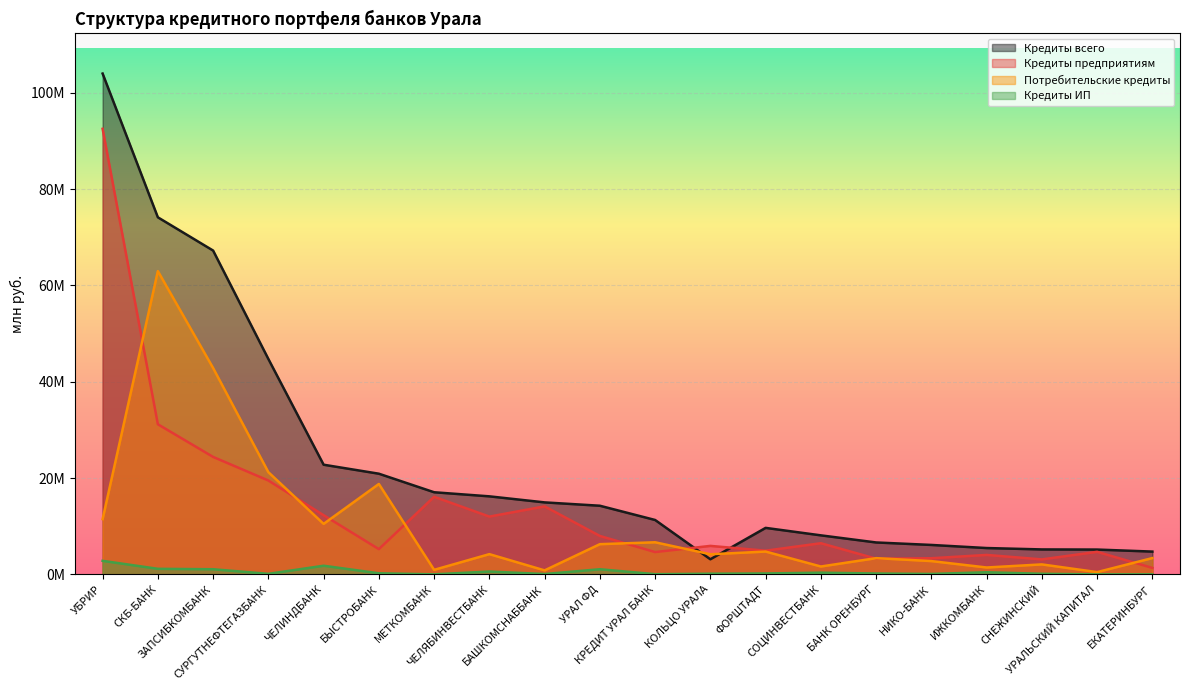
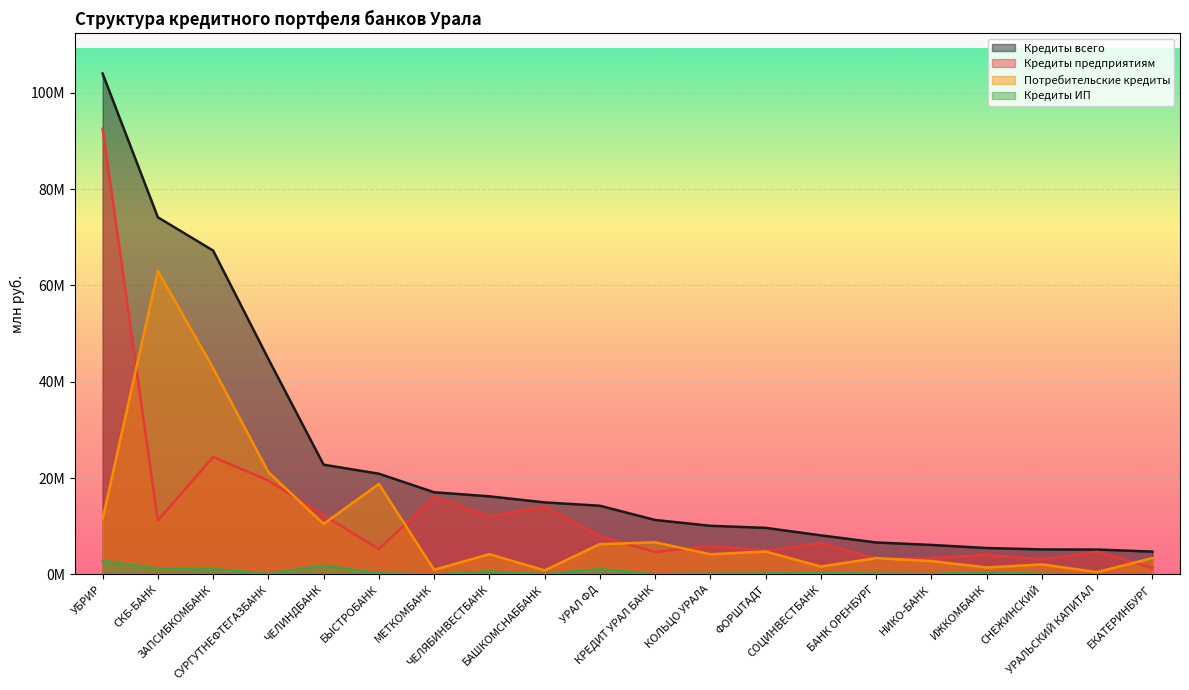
  {
    "Кредиты всего": {
      "УБРИР": 104000000,
      "СКБ-БАНК": 74000000,
      "ЗАПСИБКОМБАНК": 67000000,
      "СУРГУТНЕФТЕГАЗБАНК": 45000000,
      "ЧЕЛИНДБАНК": 23000000,
      "БЫСТРОБАНК": 21000000,
      "МЕТКОМБАНК": 17000000,
      "ЧЕЛЯБИНВЕСТБАНК": 16000000,
      "БАШКОМСНАББАНК": 15000000,
      "УРАЛ ФД": 14000000,
      "КРЕДИТ УРАЛ БАНК": 11000000,
-     "КОЛЬЦО УРАЛА": 3000000,
+     "КОЛЬЦО УРАЛА": 10000000,
      "ФОРШТАДТ": 10000000,
      "СОЦИНВЕСТБАНК": 8000000,
      "БАНК ОРЕНБУРГ": 7000000,
      "НИКО-БАНК": 6000000,
      "ИЖКОМБАНК": 5000000,
      "СНЕЖИНСКИЙ": 5000000,
      "ЕКАТЕРИНБУРГ": 5000000
    },
    "Кредиты предприятиям": {
      "УБРИР": 93000000,
-     "СКБ-БАНК": 31000000,
+     "СКБ-БАНК": 11000000,
      "ЗАПСИБКОМБАНК": 24000000,
      "СУРГУТНЕФТЕГАЗБАНК": 19000000,
      "ЧЕЛИНДБАНК": 12000000,
      "БЫСТРОБАНК": 5000000,
      "МЕТКОМБАНК": 16000000,
      "ЧЕЛЯБИНВЕСТБАНК": 12000000,
      "БАШКОМСНАББАНК": 14000000,
      "УРАЛ ФД": 8000000,
      "КРЕДИТ УРАЛ БАНК": 5000000,
      "КОЛЬЦО УРАЛА": 6000000,
      "СОЦИНВЕСТБАНК": 6000000,
      "НИКО-БАНК": 3000000,
      "ИЖКОМБАНК": 4000000,
      "СНЕЖИНСКИЙ": 3000000,
      "ЕКАТЕРИНБУРГ": 1000000
    },
    "Потребительские кредиты": {
      "УБРИР": 11000000,
      "СКБ-БАНК": 63000000,
      "ЗАПСИБКОМБАНК": 43000000,
      "СУРГУТНЕФТЕГАЗБАНК": 21000000,
      "ЧЕЛИНДБАНК": 10000000,
      "БЫСТРОБАНК": 19000000,
      "МЕТКОМБАНК": 1000000,
      "ЧЕЛЯБИНВЕСТБАНК": 4000000,
      "БАШКОМСНАББАНК": 1000000,
      "УРАЛ ФД": 6000000,
      "КРЕДИТ УРАЛ БАНК": 7000000,
      "КОЛЬЦО УРАЛА": 4000000,
      "СОЦИНВЕСТБАНК": 2000000,
      "НИКО-БАНК": 3000000,
      "ИЖКОМБАНК": 1000000,
      "СНЕЖИНСКИЙ": 2000000,
      "ЕКАТЕРИНБУРГ": 3000000
    },
    "Кредиты ИП": {
      "УБРИР": 3000000,
      "СКБ-БАНК": 1000000,
      "ЗАПСИБКОМБАНК": 1000000,
      "СУРГУТНЕФТЕГАЗБАНК": 0,
      "ЧЕЛИНДБАНК": 2000000,
      "БЫСТРОБАНК": 0,
      "МЕТКОМБАНК": 0,
      "ЧЕЛЯБИНВЕСТБАНК": 1000000,
      "БАШКОМСНАББАНК": 0,
      "УРАЛ ФД": 1000000,
      "КРЕДИТ УРАЛ БАНК": 0,
      "КОЛЬЦО УРАЛА": 0,
      "ФОРШТАДТ": 0,
      "СОЦИНВЕСТБАНК": 0,
      "БАНК ОРЕНБУРГ": 0,
      "НИКО-БАНК": 0,
      "ИЖКОМБАНК": 0,
      "СНЕЖИНСКИЙ": 0,
      "ЕКАТЕРИНБУРГ": 0
    }
  }
